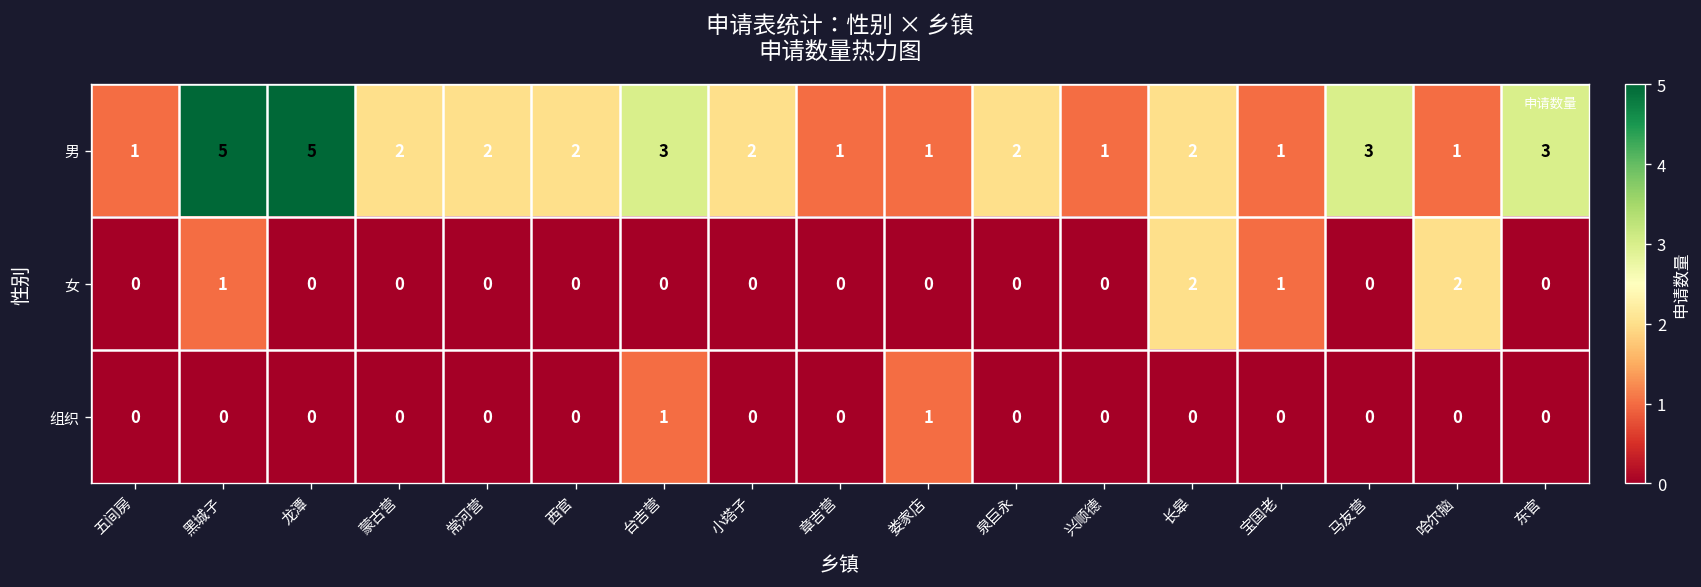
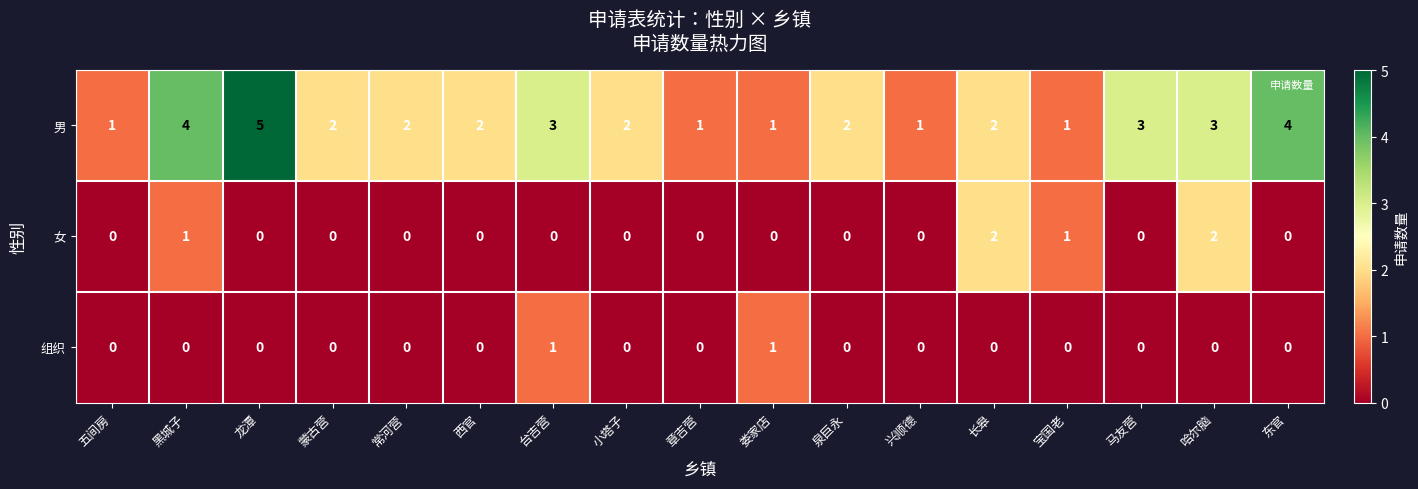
  {
    "男": {
      "五间房": 1,
-     "黑城子": 5,
+     "黑城子": 4,
      "龙潭": 5,
      "蒙古营": 2,
      "常河营": 2,
      "西官": 2,
      "台吉营": 3,
      "小塔子": 2,
      "章吉营": 1,
      "娄家店": 1,
      "泉巨永": 2,
      "兴顺德": 1,
      "长皋": 2,
      "宝国老": 1,
      "马友营": 3,
-     "哈尔脑": 1,
-     "东官": 3
+     "哈尔脑": 3,
+     "东官": 4
    },
    "女": {
      "五间房": 0,
      "黑城子": 1,
      "龙潭": 0,
      "蒙古营": 0,
      "常河营": 0,
      "西官": 0,
      "台吉营": 0,
      "小塔子": 0,
      "章吉营": 0,
      "娄家店": 0,
      "泉巨永": 0,
      "兴顺德": 0,
      "长皋": 2,
      "宝国老": 1,
      "马友营": 0,
      "哈尔脑": 2,
      "东官": 0
    },
    "组织": {
      "五间房": 0,
      "黑城子": 0,
      "龙潭": 0,
      "蒙古营": 0,
      "常河营": 0,
      "西官": 0,
      "台吉营": 1,
      "小塔子": 0,
      "章吉营": 0,
      "娄家店": 1,
      "泉巨永": 0,
      "兴顺德": 0,
      "长皋": 0,
      "宝国老": 0,
      "马友营": 0,
      "哈尔脑": 0,
      "东官": 0
    }
  }
